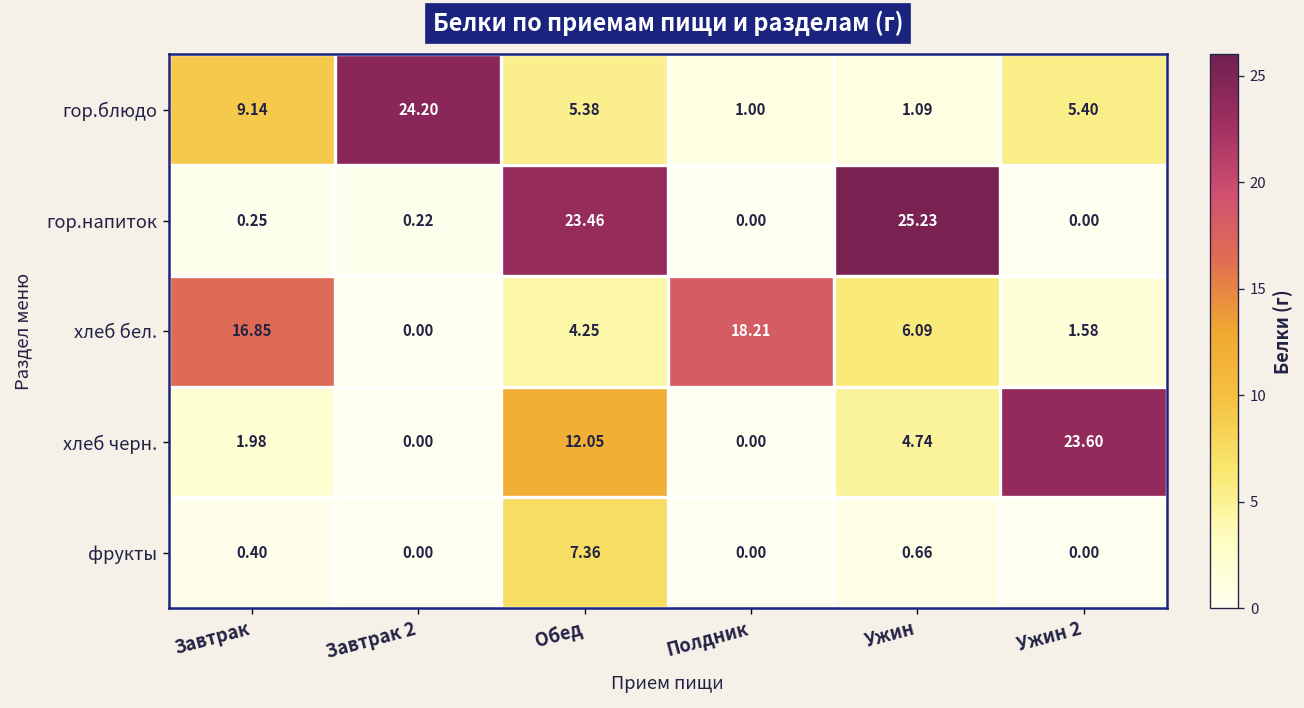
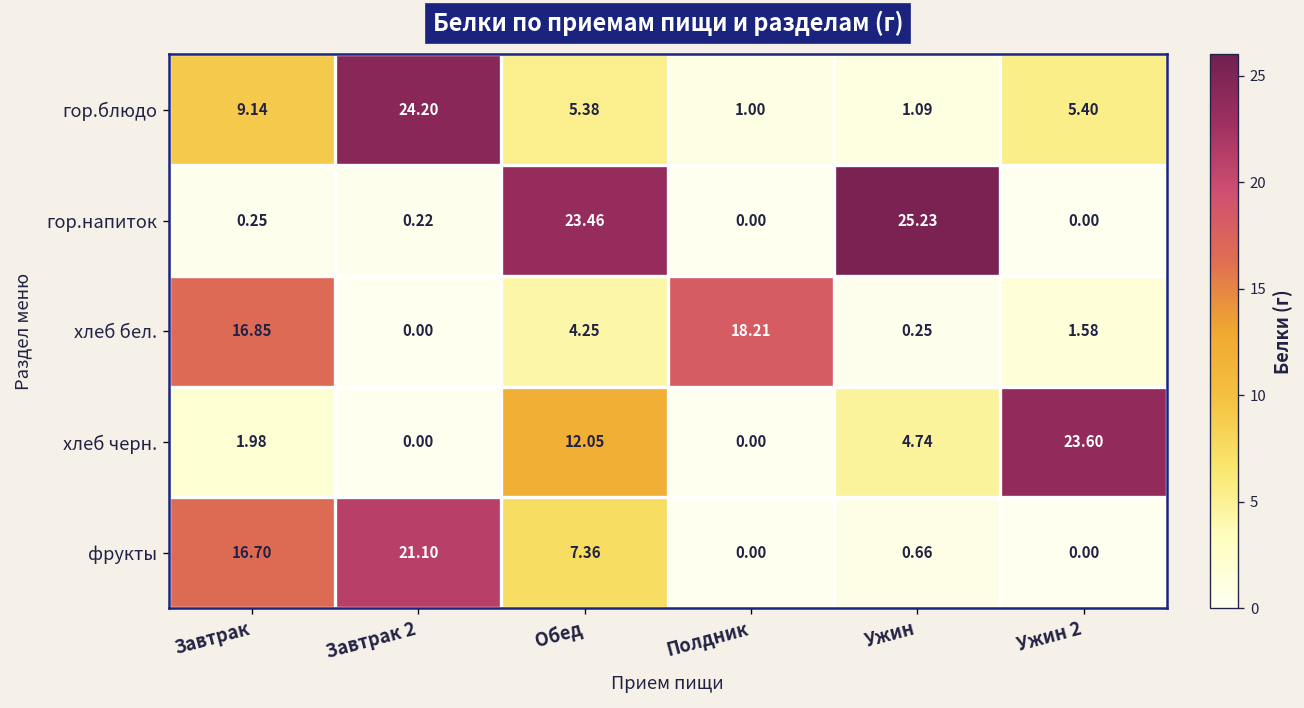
  {
    "гор.блюдо": {
      "Завтрак": 9.14,
      "Завтрак 2": 24.20,
      "Обед": 5.38,
      "Полдник": 1.00,
      "Ужин": 1.09,
      "Ужин 2": 5.40
    },
    "гор.напиток": {
      "Завтрак": 0.25,
      "Завтрак 2": 0.22,
      "Обед": 23.46,
      "Полдник": 0.00,
      "Ужин": 25.23,
      "Ужин 2": 0.00
    },
    "хлеб бел.": {
      "Завтрак": 16.85,
      "Завтрак 2": 0.00,
      "Обед": 4.25,
      "Полдник": 18.21,
-     "Ужин": 6.09,
+     "Ужин": 0.25,
      "Ужин 2": 1.58
    },
    "хлеб черн.": {
      "Завтрак": 1.98,
      "Завтрак 2": 0.00,
      "Обед": 12.05,
      "Полдник": 0.00,
      "Ужин": 4.74,
      "Ужин 2": 23.60
    },
    "фрукты": {
-     "Завтрак": 0.40,
-     "Завтрак 2": 0.00,
+     "Завтрак": 16.70,
+     "Завтрак 2": 21.10,
      "Обед": 7.36,
      "Полдник": 0.00,
      "Ужин": 0.66,
      "Ужин 2": 0.00
    }
  }
